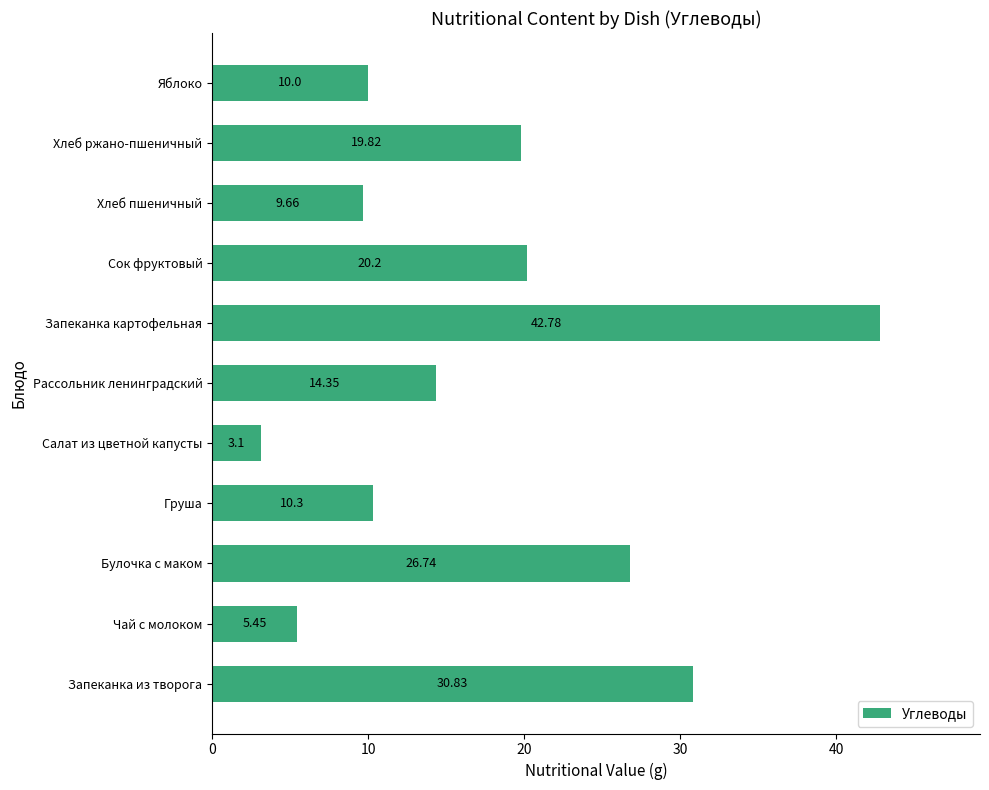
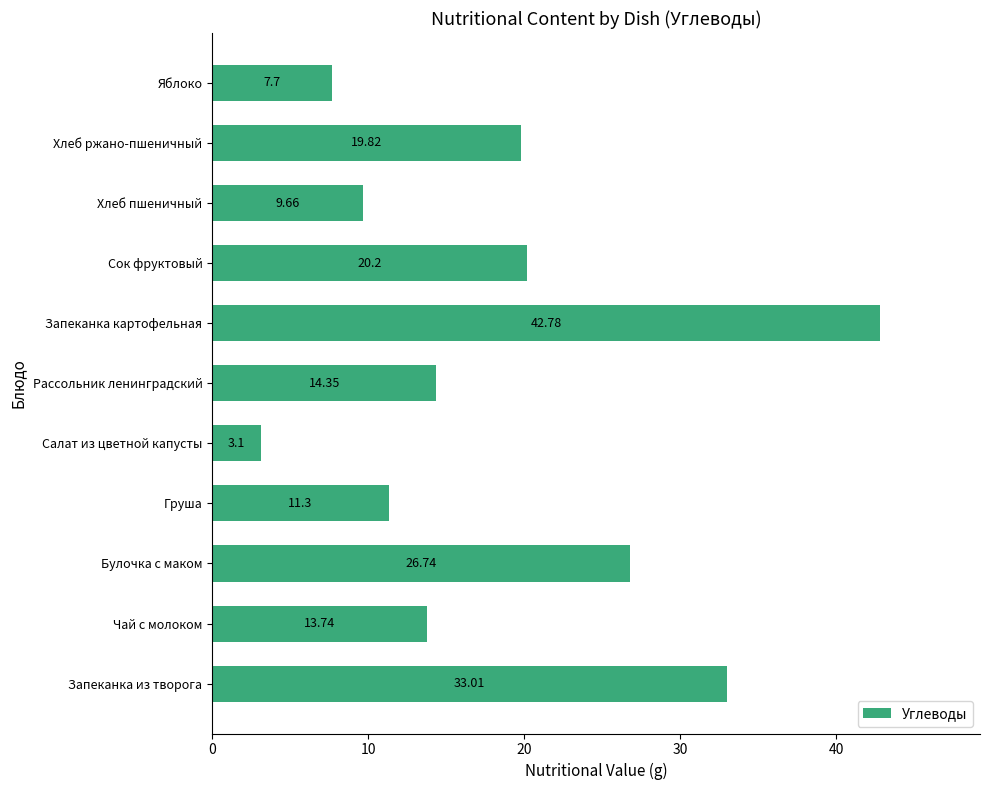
  {
-   "Яблоко": 10.0,
+   "Яблоко": 7.7,
    "Хлеб ржано-пшеничный": 19.82,
    "Хлеб пшеничный": 9.66,
    "Сок фруктовый": 20.2,
    "Запеканка картофельная": 42.78,
    "Рассольник ленинградский": 14.35,
    "Салат из цветной капусты": 3.1,
-   "Груша": 10.3,
+   "Груша": 11.3,
    "Булочка с маком": 26.74,
-   "Чай с молоком": 5.45,
-   "Запеканка из творога": 30.83
+   "Чай с молоком": 13.74,
+   "Запеканка из творога": 33.01
  }
